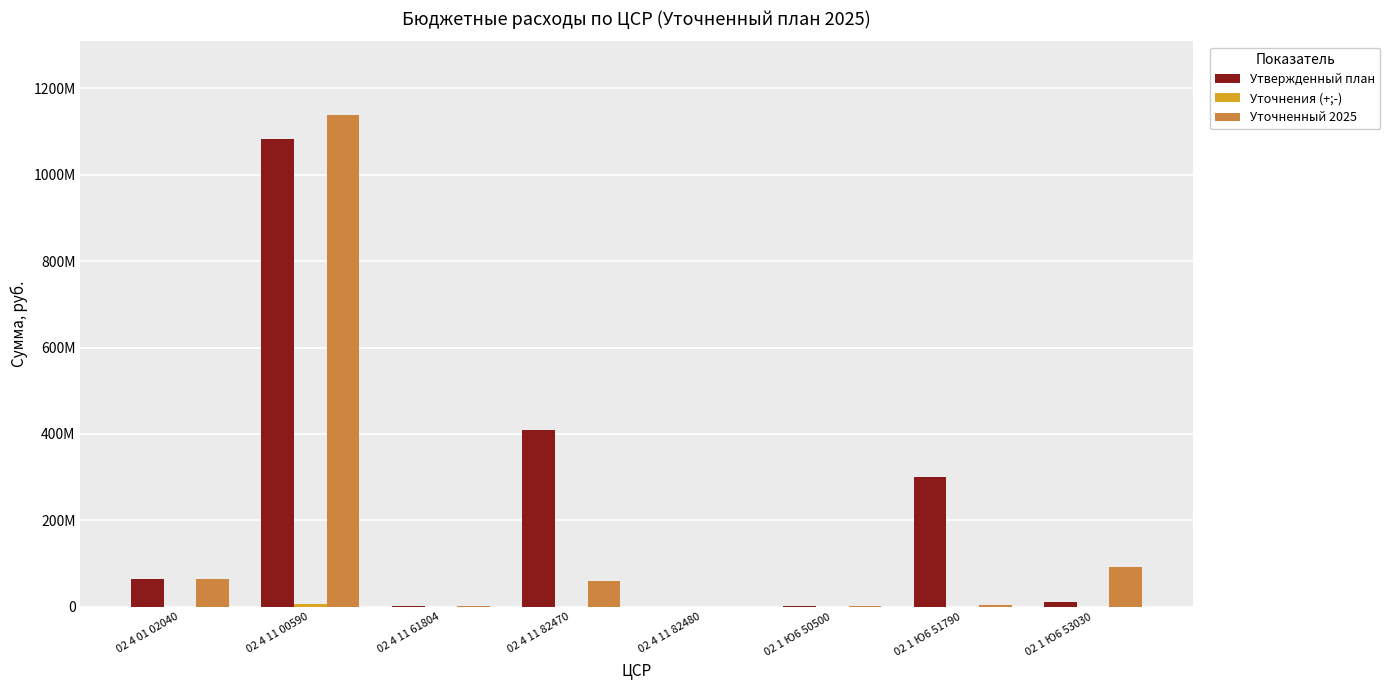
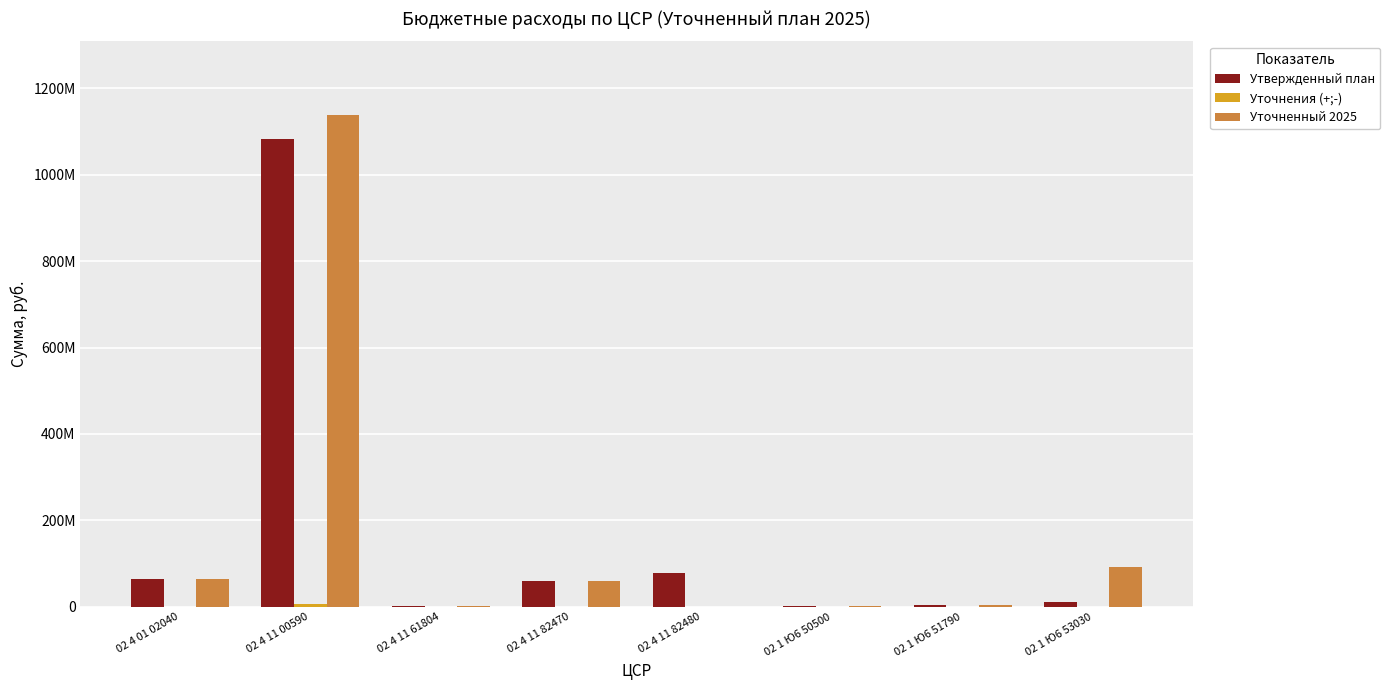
  {
    "Утвержденный план": {
      "02 4 01 02040": 70000000,
      "02 4 11 00590": 1080000000,
-     "02 4 11 82470": 410000000,
-     "02 4 11 82480": 0,
-     "02 1 Ю6 51790": 300000000,
+     "02 4 11 82470": 60000000,
+     "02 4 11 82480": 80000000,
+     "02 1 Ю6 51790": 0,
      "02 1 Ю6 53030": 10000000
    }
  }
